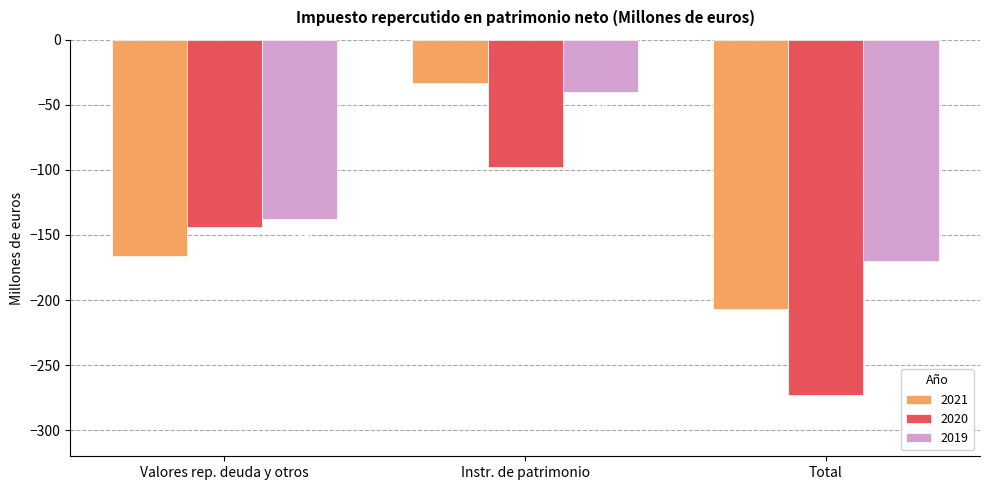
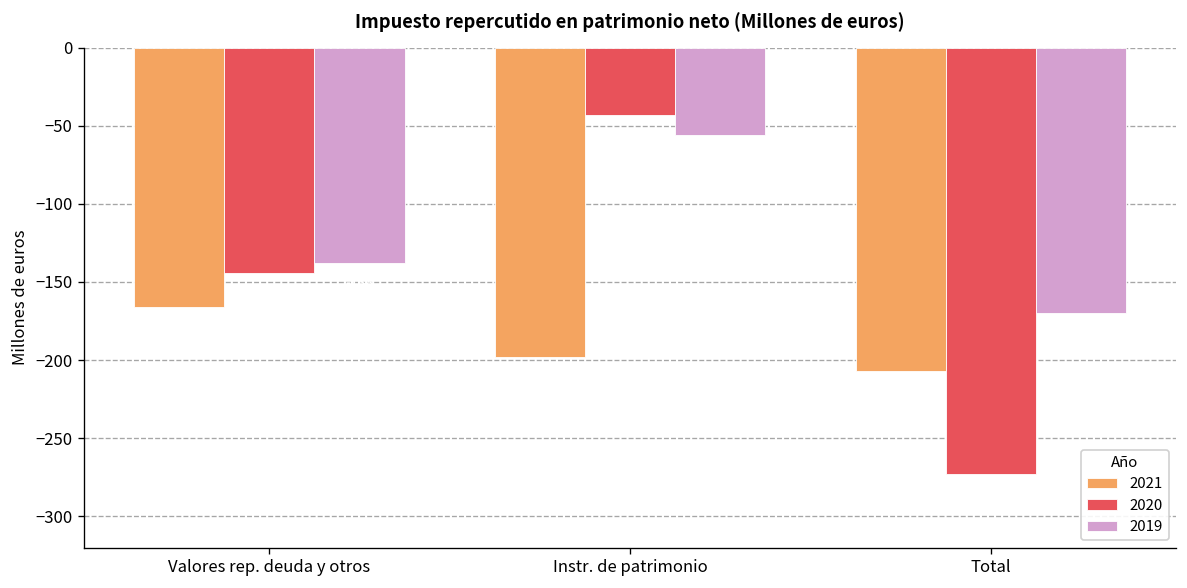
  {
    "2021": {
      "Valores rep. deuda y otros": -166,
-     "Instr. de patrimonio": -33,
+     "Instr. de patrimonio": -198,
      "Total": -207
    },
    "2020": {
      "Valores rep. deuda y otros": -144,
-     "Instr. de patrimonio": -98,
+     "Instr. de patrimonio": -43,
      "Total": -273
    },
    "2019": {
      "Valores rep. deuda y otros": -138,
-     "Instr. de patrimonio": -40,
+     "Instr. de patrimonio": -56,
      "Total": -170
    }
  }
